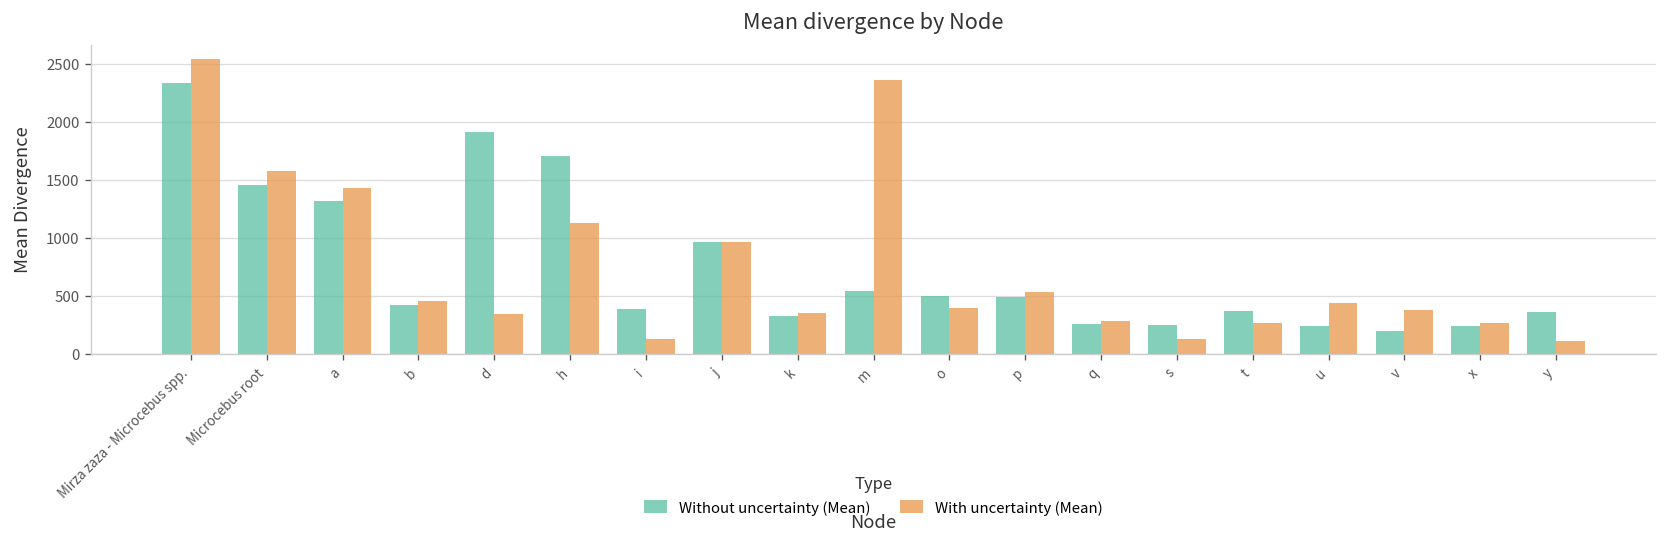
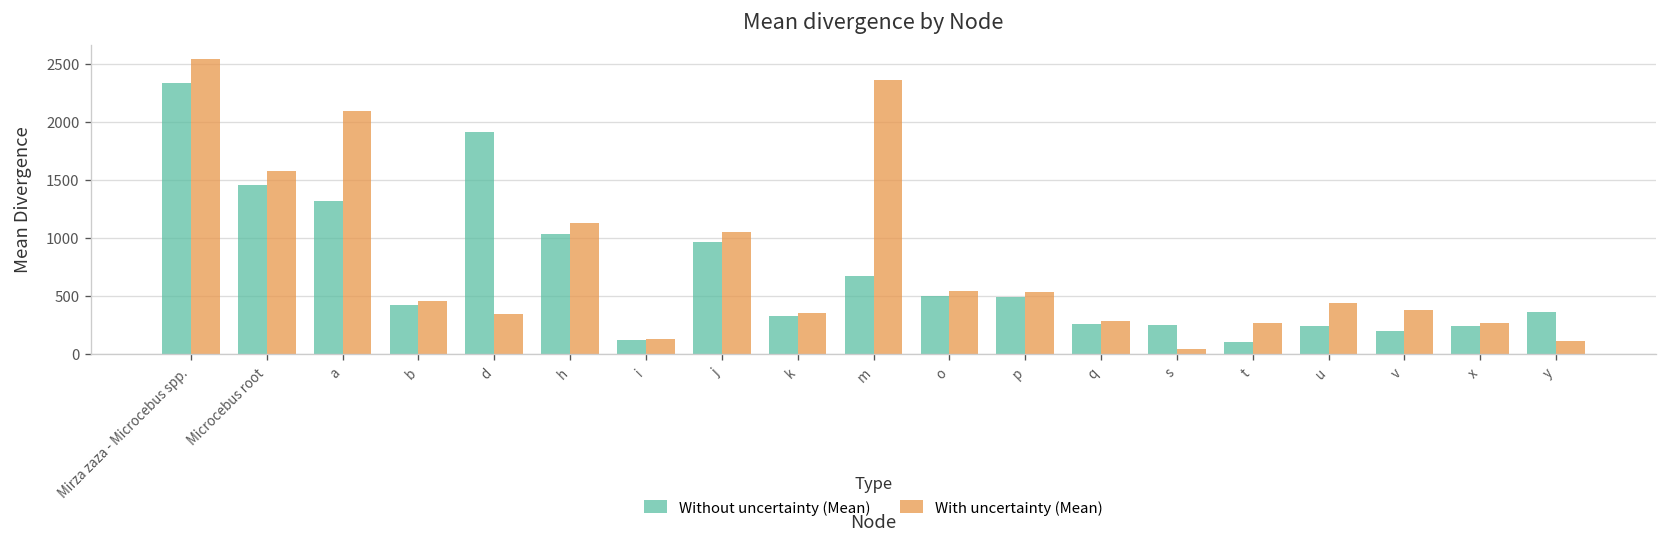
  {
    "Without uncertainty (Mean)": {
      "Mirza zaza - Microcebus spp.": 2300,
      "Microcebus root": 1500,
      "a": 1300,
      "b": 400,
      "d": 1900,
-     "h": 1700,
-     "i": 400,
+     "h": 1000,
+     "i": 100,
      "j": 1000,
      "k": 300,
-     "m": 500,
+     "m": 700,
      "o": 500,
      "p": 500,
      "q": 300,
      "s": 200,
-     "t": 400,
+     "t": 100,
      "u": 200,
      "v": 200,
      "x": 200,
      "y": 400
    },
    "With uncertainty (Mean)": {
      "Mirza zaza - Microcebus spp.": 2500,
      "Microcebus root": 1600,
-     "a": 1400,
+     "a": 2100,
      "b": 500,
      "d": 300,
      "h": 1100,
      "i": 100,
-     "j": 1000,
+     "j": 1100,
      "k": 400,
      "m": 2400,
-     "o": 400,
+     "o": 500,
      "p": 500,
      "q": 300,
-     "s": 100,
+     "s": 0,
      "t": 300,
      "u": 400,
      "v": 400,
      "x": 300,
      "y": 100
    }
  }
